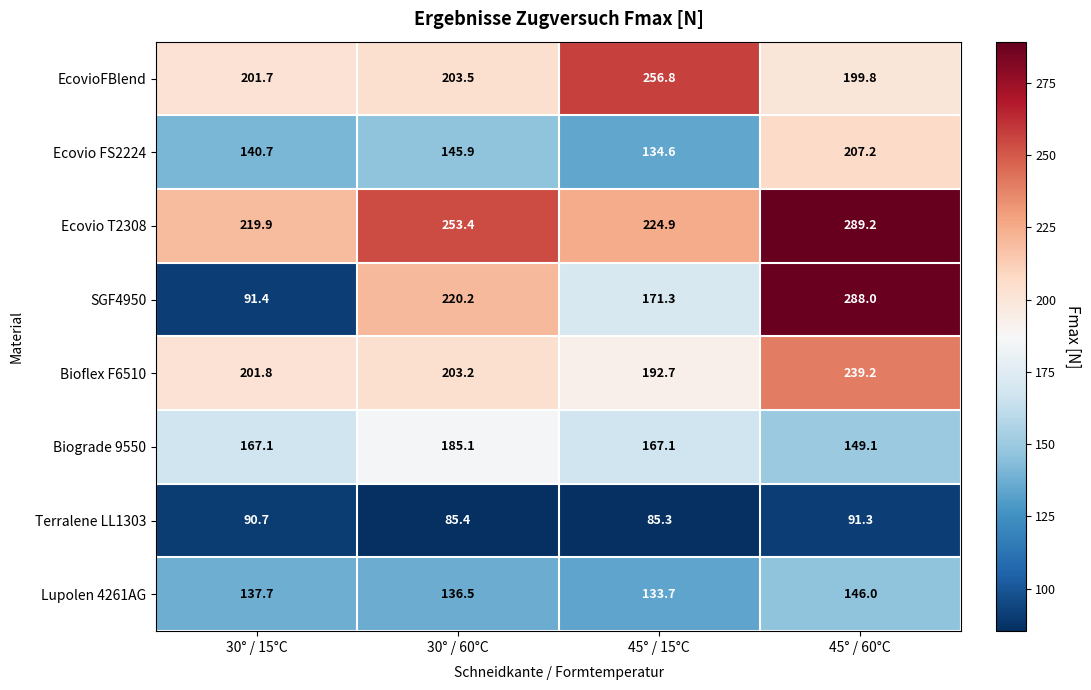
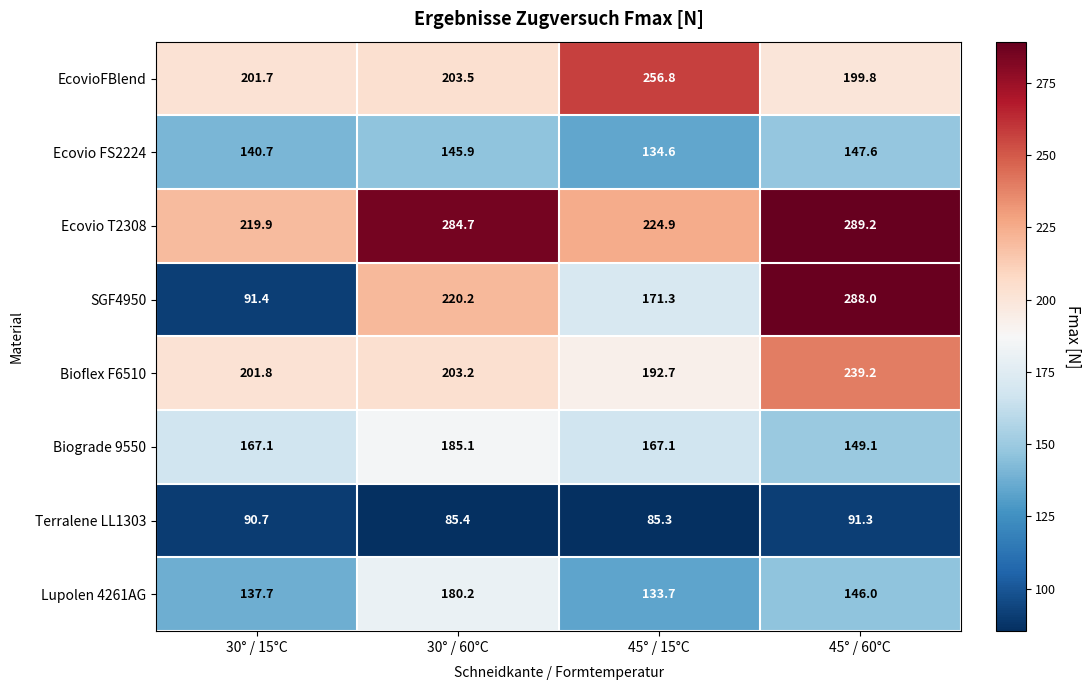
  {
    "EcovioFBlend": {
      "30° / 15°C": 201.7,
      "30° / 60°C": 203.5,
      "45° / 15°C": 256.8,
      "45° / 60°C": 199.8
    },
    "Ecovio FS2224": {
      "30° / 15°C": 140.7,
      "30° / 60°C": 145.9,
      "45° / 15°C": 134.6,
-     "45° / 60°C": 207.2
+     "45° / 60°C": 147.6
    },
    "Ecovio T2308": {
      "30° / 15°C": 219.9,
-     "30° / 60°C": 253.4,
+     "30° / 60°C": 284.7,
      "45° / 15°C": 224.9,
      "45° / 60°C": 289.2
    },
    "SGF4950": {
      "30° / 15°C": 91.4,
      "30° / 60°C": 220.2,
      "45° / 15°C": 171.3,
      "45° / 60°C": 288.0
    },
    "Bioflex F6510": {
      "30° / 15°C": 201.8,
      "30° / 60°C": 203.2,
      "45° / 15°C": 192.7,
      "45° / 60°C": 239.2
    },
    "Biograde 9550": {
      "30° / 15°C": 167.1,
      "30° / 60°C": 185.1,
      "45° / 15°C": 167.1,
      "45° / 60°C": 149.1
    },
    "Terralene LL1303": {
      "30° / 15°C": 90.7,
      "30° / 60°C": 85.4,
      "45° / 15°C": 85.3,
      "45° / 60°C": 91.3
    },
    "Lupolen 4261AG": {
      "30° / 15°C": 137.7,
-     "30° / 60°C": 136.5,
+     "30° / 60°C": 180.2,
      "45° / 15°C": 133.7,
      "45° / 60°C": 146.0
    }
  }
